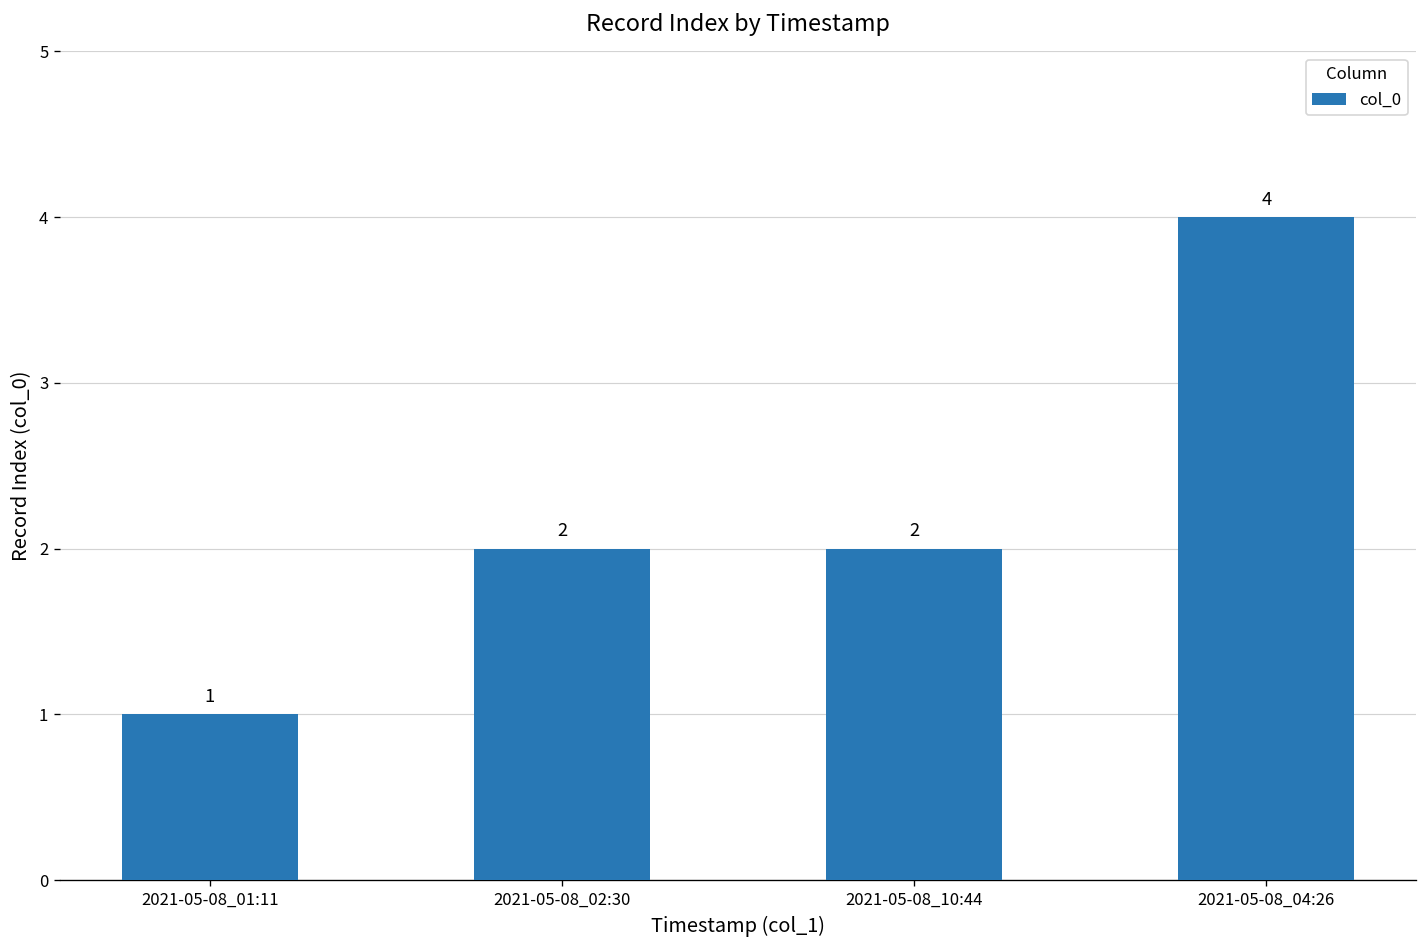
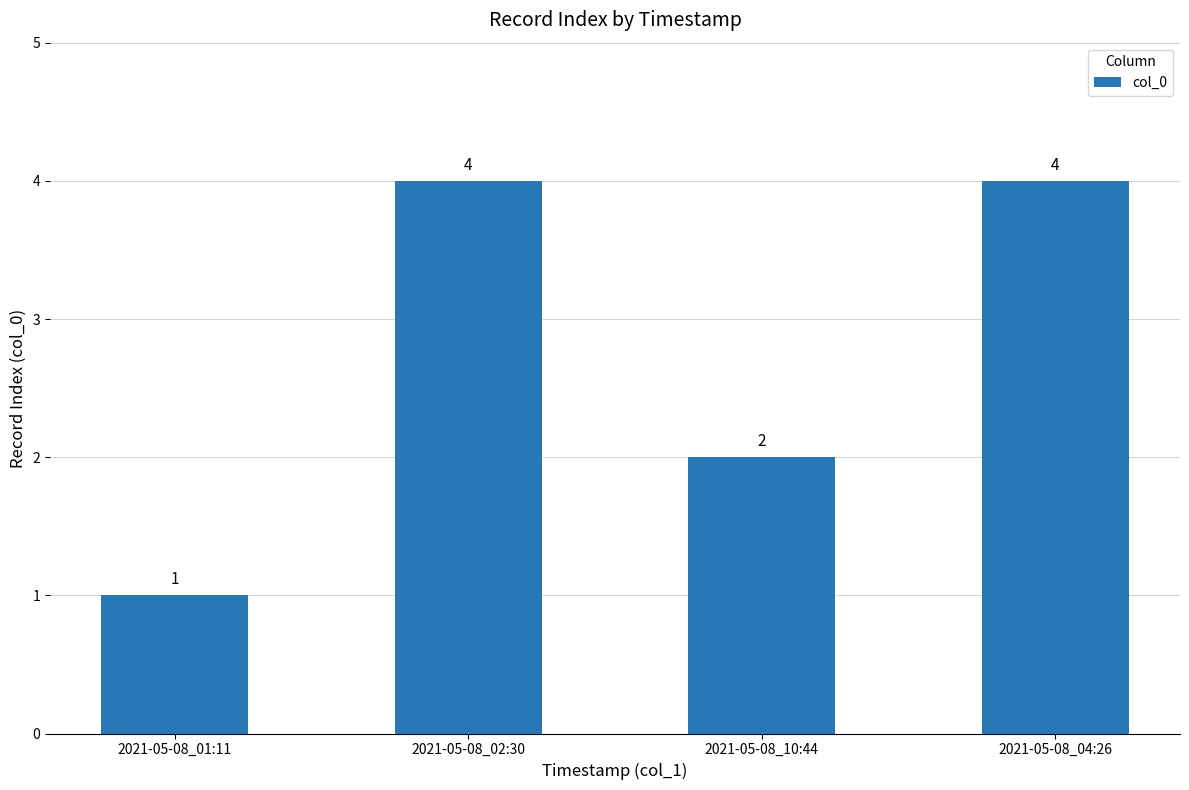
  {
    "2021-05-08_01:11": 1,
-   "2021-05-08_02:30": 2,
+   "2021-05-08_02:30": 4,
    "2021-05-08_10:44": 2,
    "2021-05-08_04:26": 4
  }
